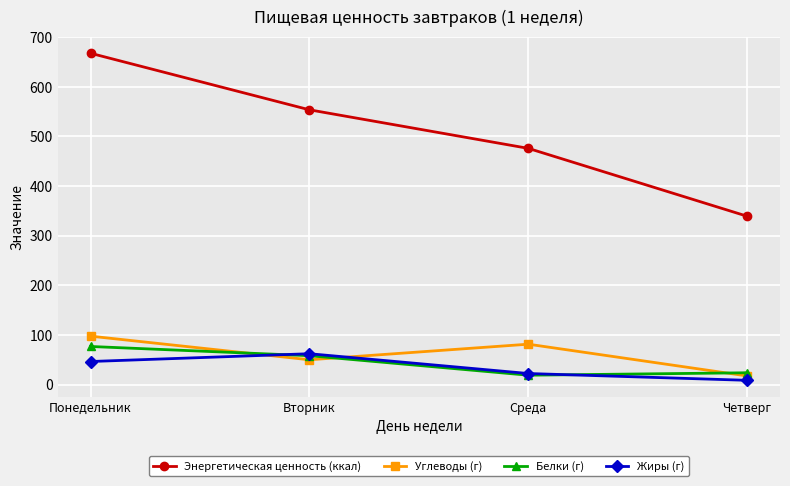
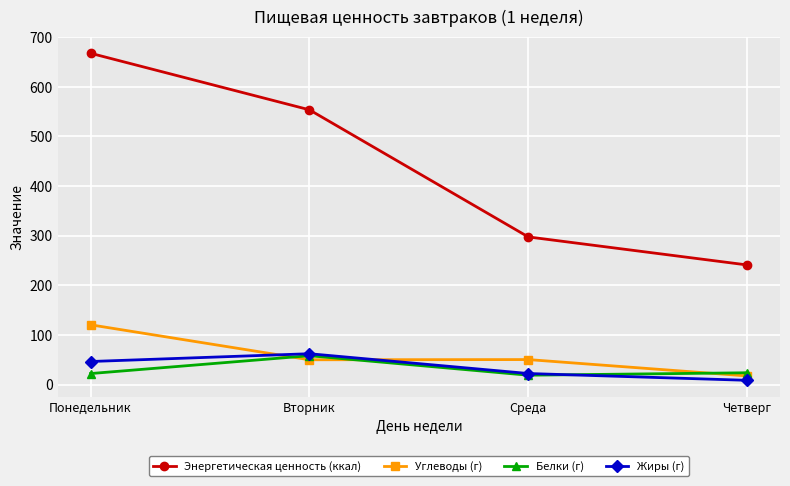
  {
    "Энергетическая ценность (ккал)": {
      "Понедельник": 670,
      "Вторник": 550,
-     "Среда": 480,
-     "Четверг": 340
+     "Среда": 300,
+     "Четверг": 240
    },
    "Углеводы (г)": {
-     "Понедельник": 100,
+     "Понедельник": 120,
      "Вторник": 50,
-     "Среда": 80,
+     "Среда": 50,
      "Четверг": 20
    },
    "Белки (г)": {
-     "Понедельник": 80,
+     "Понедельник": 20,
      "Четверг": 20
    },
    "Жиры (г)": {
      "Понедельник": 50,
      "Четверг": 10
    }
  }
